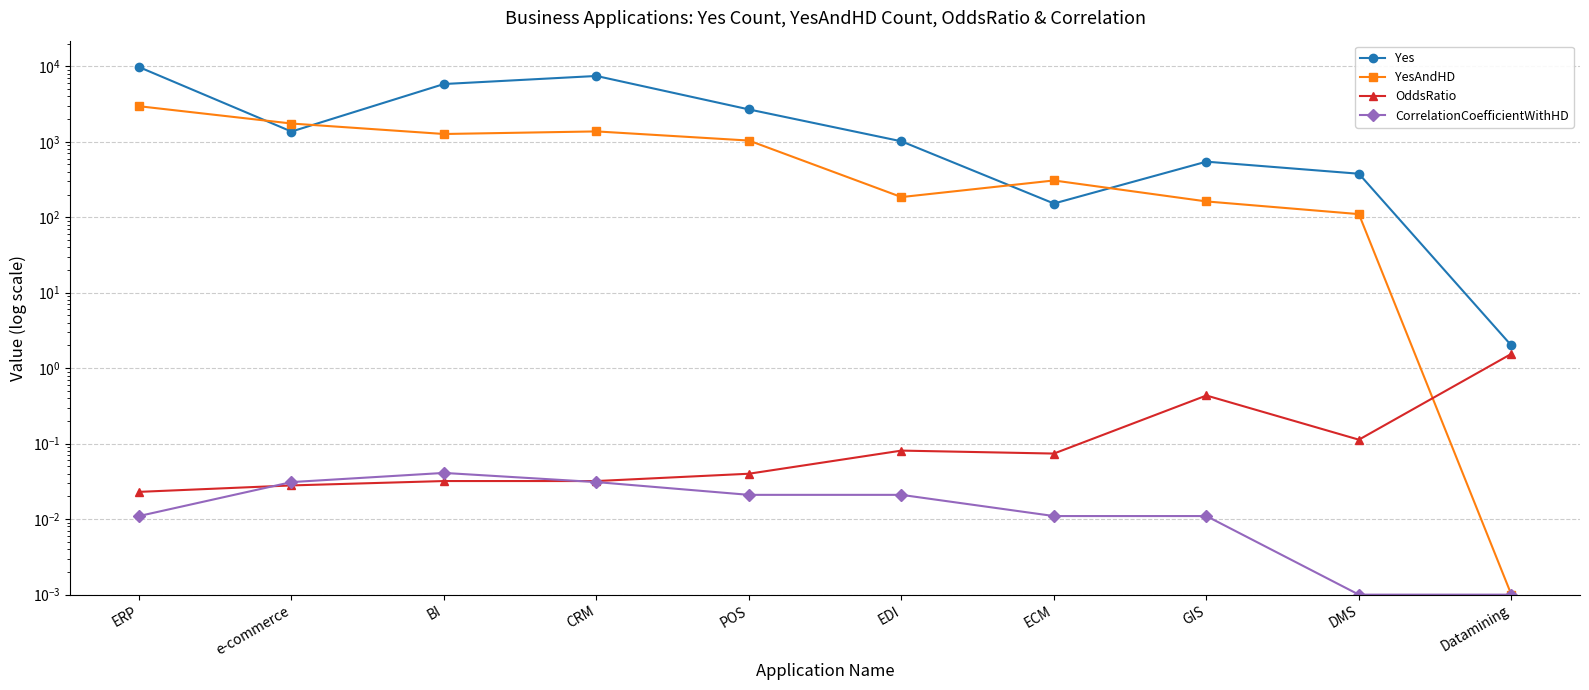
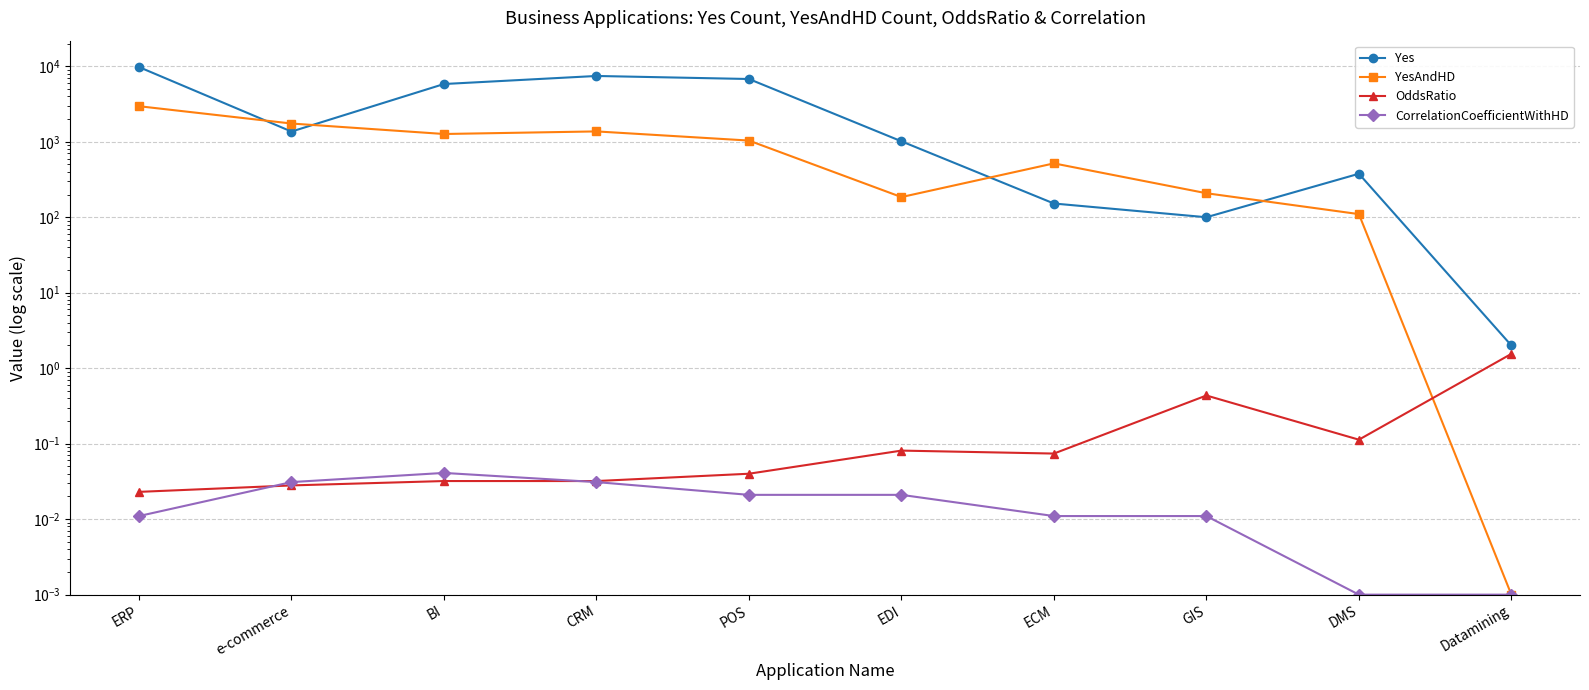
  {
    "Yes": {
      "ERP": 10000,
      "e-commerce": 1400,
      "BI": 6000,
      "CRM": 7000,
-     "POS": 2700,
+     "POS": 7000,
      "EDI": 1000,
      "ECM": 150,
-     "GIS": 500,
+     "GIS": 100,
      "DMS": 400,
      "Datamining": 2
    },
    "YesAndHD": {
      "ERP": 3000,
      "e-commerce": 1700,
      "BI": 1300,
      "CRM": 1400,
      "POS": 1000,
      "EDI": 190,
-     "ECM": 310,
-     "GIS": 160,
+     "ECM": 500,
+     "GIS": 210,
      "DMS": 110
    },
    "OddsRatio": {
      "ERP": 0.023,
      "e-commerce": 0.028,
      "BI": 0.032,
      "POS": 0.04,
      "EDI": 0.08,
      "ECM": 0.07,
      "GIS": 0.4,
      "DMS": 0.11,
      "Datamining": 1.5
    },
    "CorrelationCoefficientWithHD": {
      "ERP": 0.011,
      "e-commerce": 0.031,
      "BI": 0.04,
      "POS": 0.021,
      "EDI": 0.021,
      "ECM": 0.011,
      "GIS": 0.011,
      "DMS": 0.0010
    }
  }
